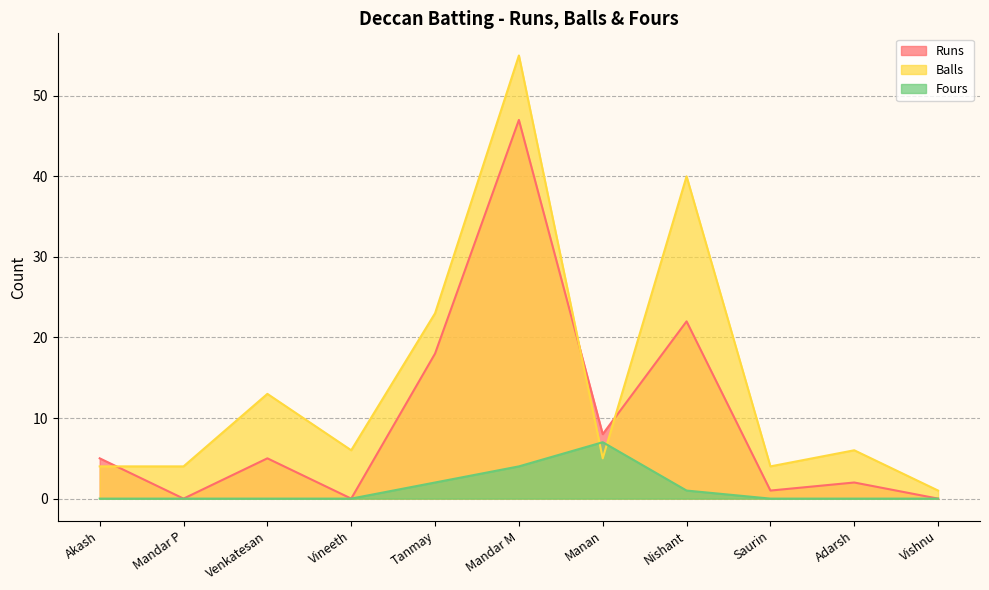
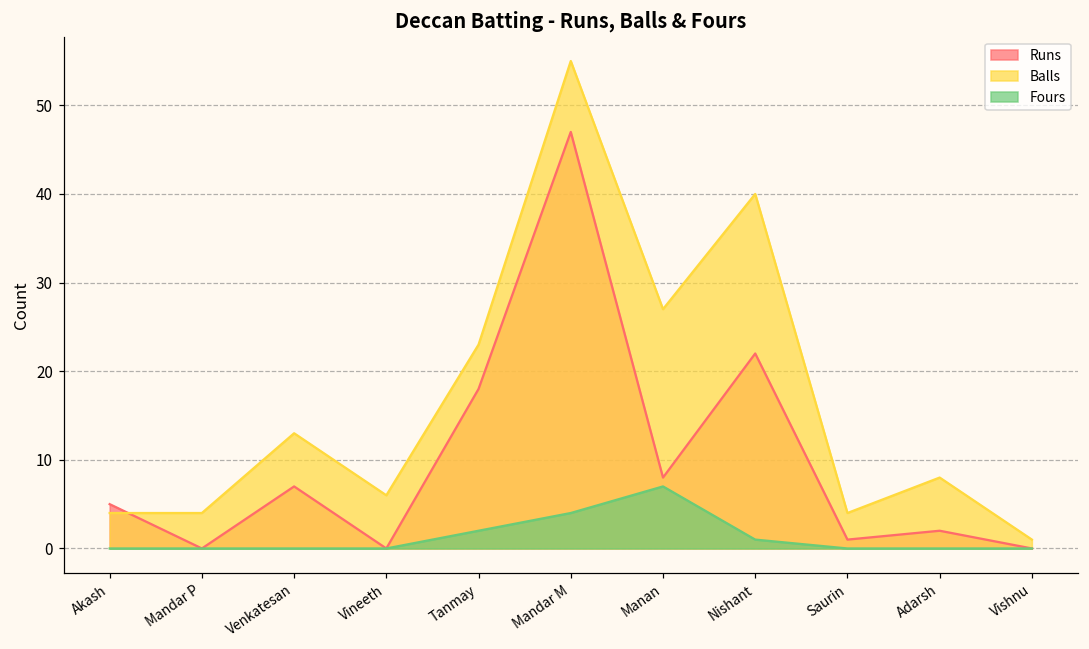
  {
    "Runs": {
      "Akash": 5,
-     "Venkatesan": 5,
+     "Venkatesan": 7,
      "Tanmay": 18,
      "Mandar M": 47,
      "Manan": 8,
      "Nishant": 22,
      "Saurin": 1,
      "Adarsh": 2
    },
    "Balls": {
      "Akash": 4,
      "Mandar P": 4,
      "Venkatesan": 13,
      "Vineeth": 6,
      "Tanmay": 23,
      "Mandar M": 55,
-     "Manan": 5,
+     "Manan": 27,
      "Nishant": 40,
      "Saurin": 4,
-     "Adarsh": 6,
+     "Adarsh": 8,
      "Vishnu": 1
    },
    "Fours": {
      "Akash": 0,
      "Venkatesan": 0,
      "Tanmay": 2,
      "Mandar M": 4,
      "Manan": 7,
      "Nishant": 1,
      "Saurin": 0,
      "Adarsh": 0
    }
  }
